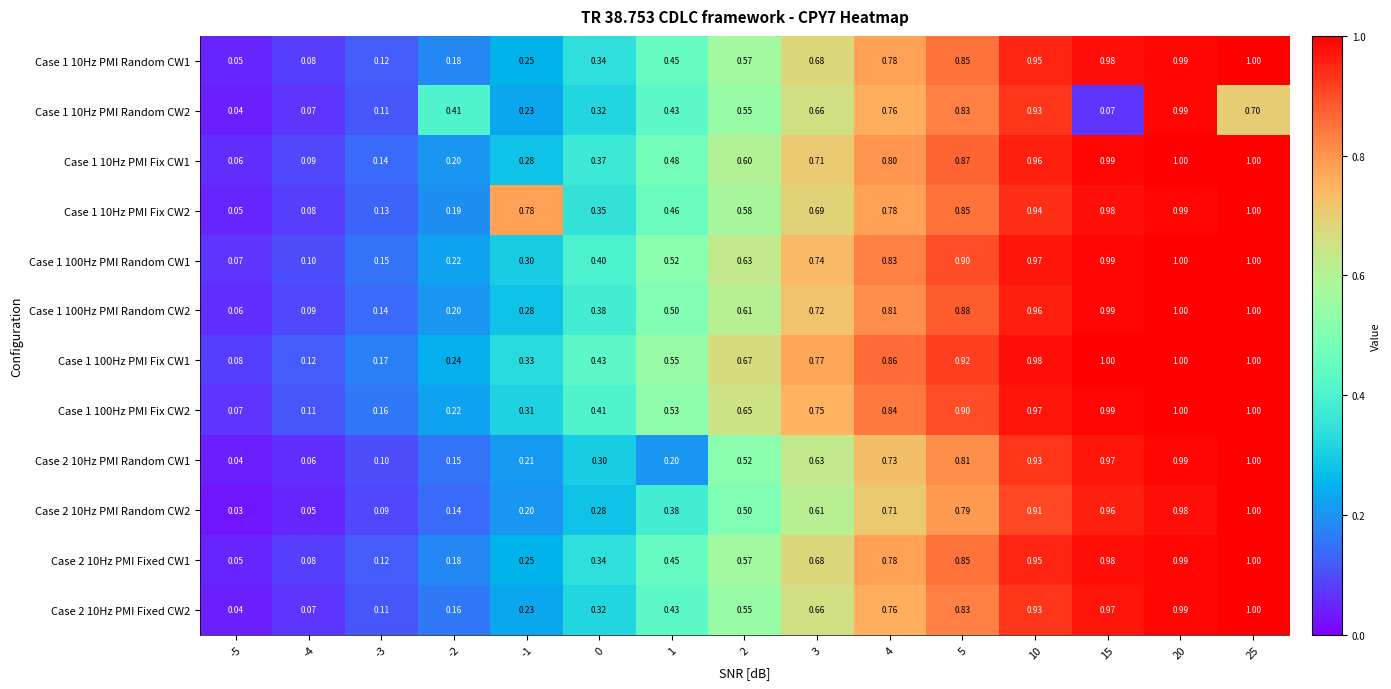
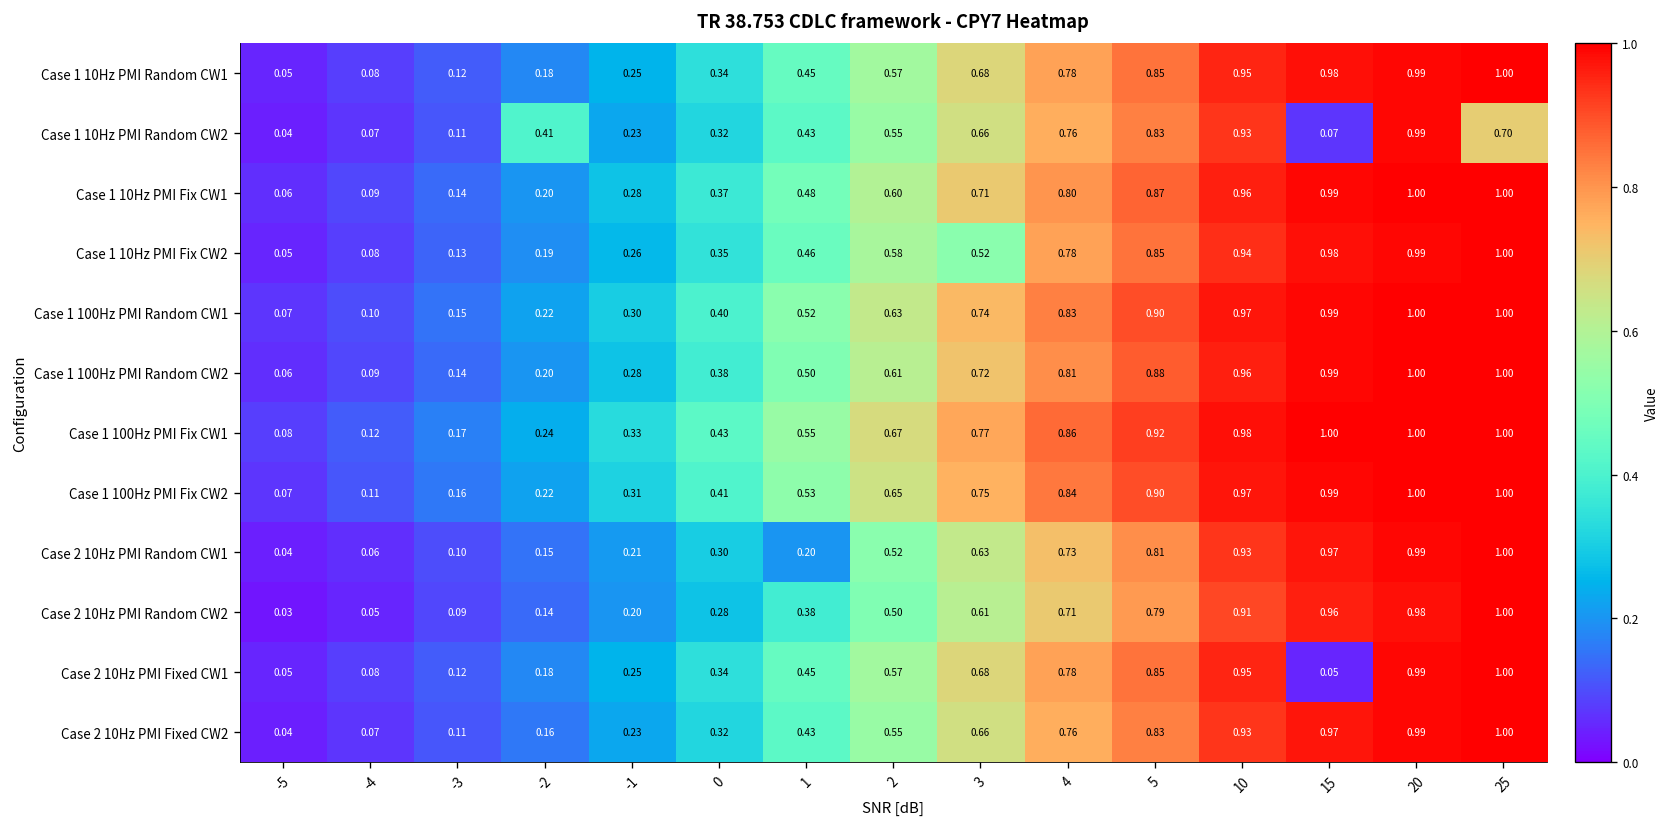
  {
    "Case 1 10Hz PMI Random CW1": {
      "-5": 0.05,
      "-4": 0.08,
      "-3": 0.12,
      "-2": 0.18,
      "-1": 0.25,
      "0": 0.34,
      "1": 0.45,
      "2": 0.57,
      "3": 0.68,
      "4": 0.78,
      "5": 0.85,
      "10": 0.95,
      "15": 0.98,
      "20": 0.99,
      "25": 1.00
    },
    "Case 1 10Hz PMI Random CW2": {
      "-5": 0.04,
      "-4": 0.07,
      "-3": 0.11,
      "-2": 0.41,
      "-1": 0.23,
      "0": 0.32,
      "1": 0.43,
      "2": 0.55,
      "3": 0.66,
      "4": 0.76,
      "5": 0.83,
      "10": 0.93,
      "15": 0.07,
      "20": 0.99,
      "25": 0.70
    },
    "Case 1 10Hz PMI Fix CW1": {
      "-5": 0.06,
      "-4": 0.09,
      "-3": 0.14,
      "-2": 0.20,
      "-1": 0.28,
      "0": 0.37,
      "1": 0.48,
      "2": 0.60,
      "3": 0.71,
      "4": 0.80,
      "5": 0.87,
      "10": 0.96,
      "15": 0.99,
      "20": 1.00,
      "25": 1.00
    },
    "Case 1 10Hz PMI Fix CW2": {
      "-5": 0.05,
      "-4": 0.08,
      "-3": 0.13,
      "-2": 0.19,
-     "-1": 0.78,
+     "-1": 0.26,
      "0": 0.35,
      "1": 0.46,
      "2": 0.58,
-     "3": 0.69,
+     "3": 0.52,
      "4": 0.78,
      "5": 0.85,
      "10": 0.94,
      "15": 0.98,
      "20": 0.99,
      "25": 1.00
    },
    "Case 1 100Hz PMI Random CW1": {
      "-5": 0.07,
      "-4": 0.10,
      "-3": 0.15,
      "-2": 0.22,
      "-1": 0.30,
      "0": 0.40,
      "1": 0.52,
      "2": 0.63,
      "3": 0.74,
      "4": 0.83,
      "5": 0.90,
      "10": 0.97,
      "15": 0.99,
      "20": 1.00,
      "25": 1.00
    },
    "Case 1 100Hz PMI Random CW2": {
      "-5": 0.06,
      "-4": 0.09,
      "-3": 0.14,
      "-2": 0.20,
      "-1": 0.28,
      "0": 0.38,
      "1": 0.50,
      "2": 0.61,
      "3": 0.72,
      "4": 0.81,
      "5": 0.88,
      "10": 0.96,
      "15": 0.99,
      "20": 1.00,
      "25": 1.00
    },
    "Case 1 100Hz PMI Fix CW1": {
      "-5": 0.08,
      "-4": 0.12,
      "-3": 0.17,
      "-2": 0.24,
      "-1": 0.33,
      "0": 0.43,
      "1": 0.55,
      "2": 0.67,
      "3": 0.77,
      "4": 0.86,
      "5": 0.92,
      "10": 0.98,
      "15": 1.00,
      "20": 1.00,
      "25": 1.00
    },
    "Case 1 100Hz PMI Fix CW2": {
      "-5": 0.07,
      "-4": 0.11,
      "-3": 0.16,
      "-2": 0.22,
      "-1": 0.31,
      "0": 0.41,
      "1": 0.53,
      "2": 0.65,
      "3": 0.75,
      "4": 0.84,
      "5": 0.90,
      "10": 0.97,
      "15": 0.99,
      "20": 1.00,
      "25": 1.00
    },
    "Case 2 10Hz PMI Random CW1": {
      "-5": 0.04,
      "-4": 0.06,
      "-3": 0.10,
      "-2": 0.15,
      "-1": 0.21,
      "0": 0.30,
      "1": 0.20,
      "2": 0.52,
      "3": 0.63,
      "4": 0.73,
      "5": 0.81,
      "10": 0.93,
      "15": 0.97,
      "20": 0.99,
      "25": 1.00
    },
    "Case 2 10Hz PMI Random CW2": {
      "-5": 0.03,
      "-4": 0.05,
      "-3": 0.09,
      "-2": 0.14,
      "-1": 0.20,
      "0": 0.28,
      "1": 0.38,
      "2": 0.50,
      "3": 0.61,
      "4": 0.71,
      "5": 0.79,
      "10": 0.91,
      "15": 0.96,
      "20": 0.98,
      "25": 1.00
    },
    "Case 2 10Hz PMI Fixed CW1": {
      "-5": 0.05,
      "-4": 0.08,
      "-3": 0.12,
      "-2": 0.18,
      "-1": 0.25,
      "0": 0.34,
      "1": 0.45,
      "2": 0.57,
      "3": 0.68,
      "4": 0.78,
      "5": 0.85,
      "10": 0.95,
-     "15": 0.98,
+     "15": 0.05,
      "20": 0.99,
      "25": 1.00
    },
    "Case 2 10Hz PMI Fixed CW2": {
      "-5": 0.04,
      "-4": 0.07,
      "-3": 0.11,
      "-2": 0.16,
      "-1": 0.23,
      "0": 0.32,
      "1": 0.43,
      "2": 0.55,
      "3": 0.66,
      "4": 0.76,
      "5": 0.83,
      "10": 0.93,
      "15": 0.97,
      "20": 0.99,
      "25": 1.00
    }
  }
